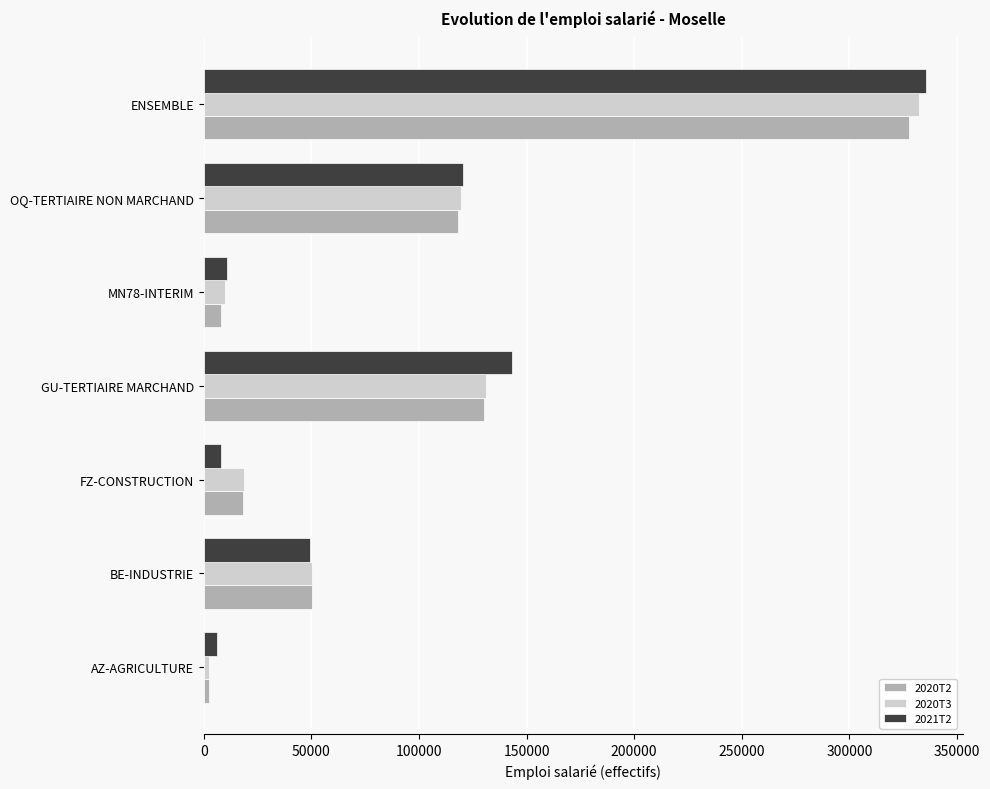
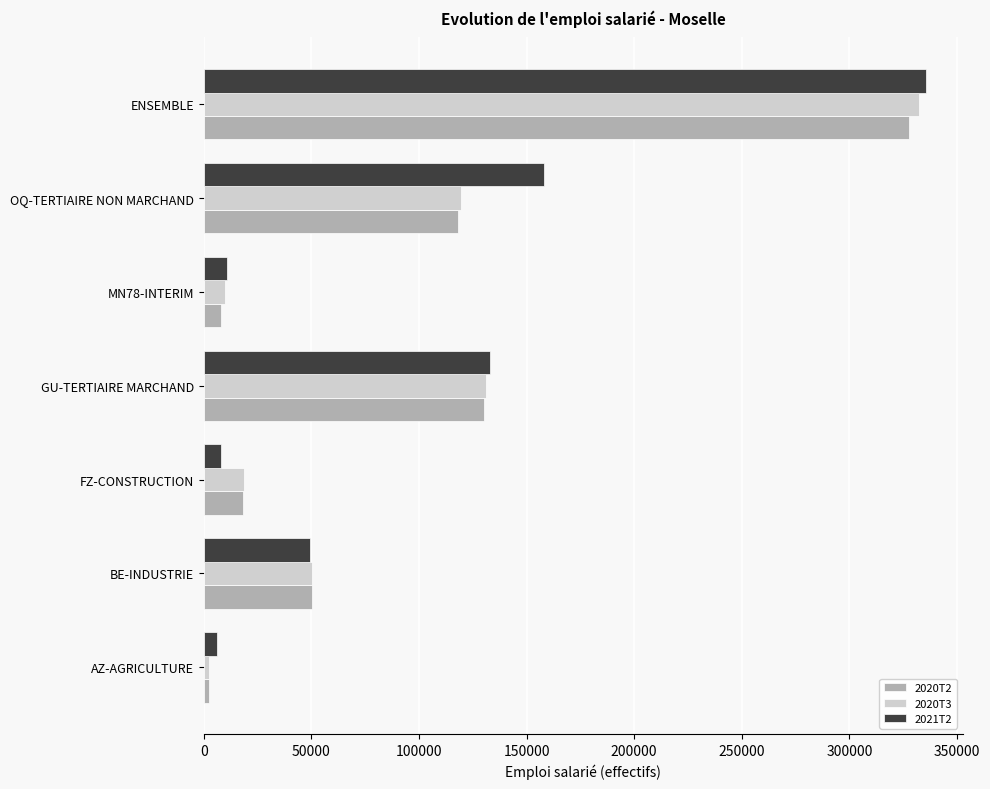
  {
    "2021T2": {
      "ENSEMBLE": 336000,
-     "OQ-TERTIAIRE NON MARCHAND": 120000,
+     "OQ-TERTIAIRE NON MARCHAND": 158000,
      "MN78-INTERIM": 11000,
-     "GU-TERTIAIRE MARCHAND": 143000,
+     "GU-TERTIAIRE MARCHAND": 133000,
      "FZ-CONSTRUCTION": 8000,
      "BE-INDUSTRIE": 50000,
      "AZ-AGRICULTURE": 6000
    }
  }
